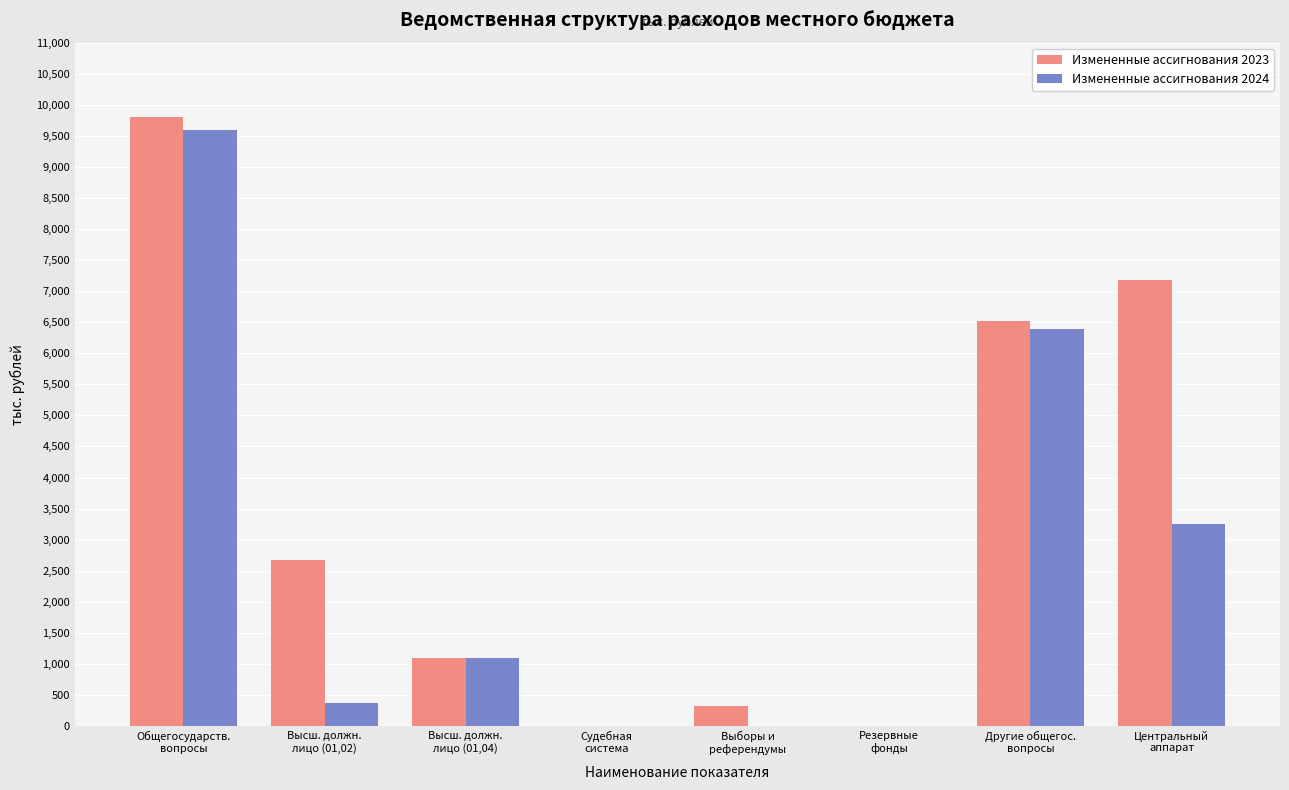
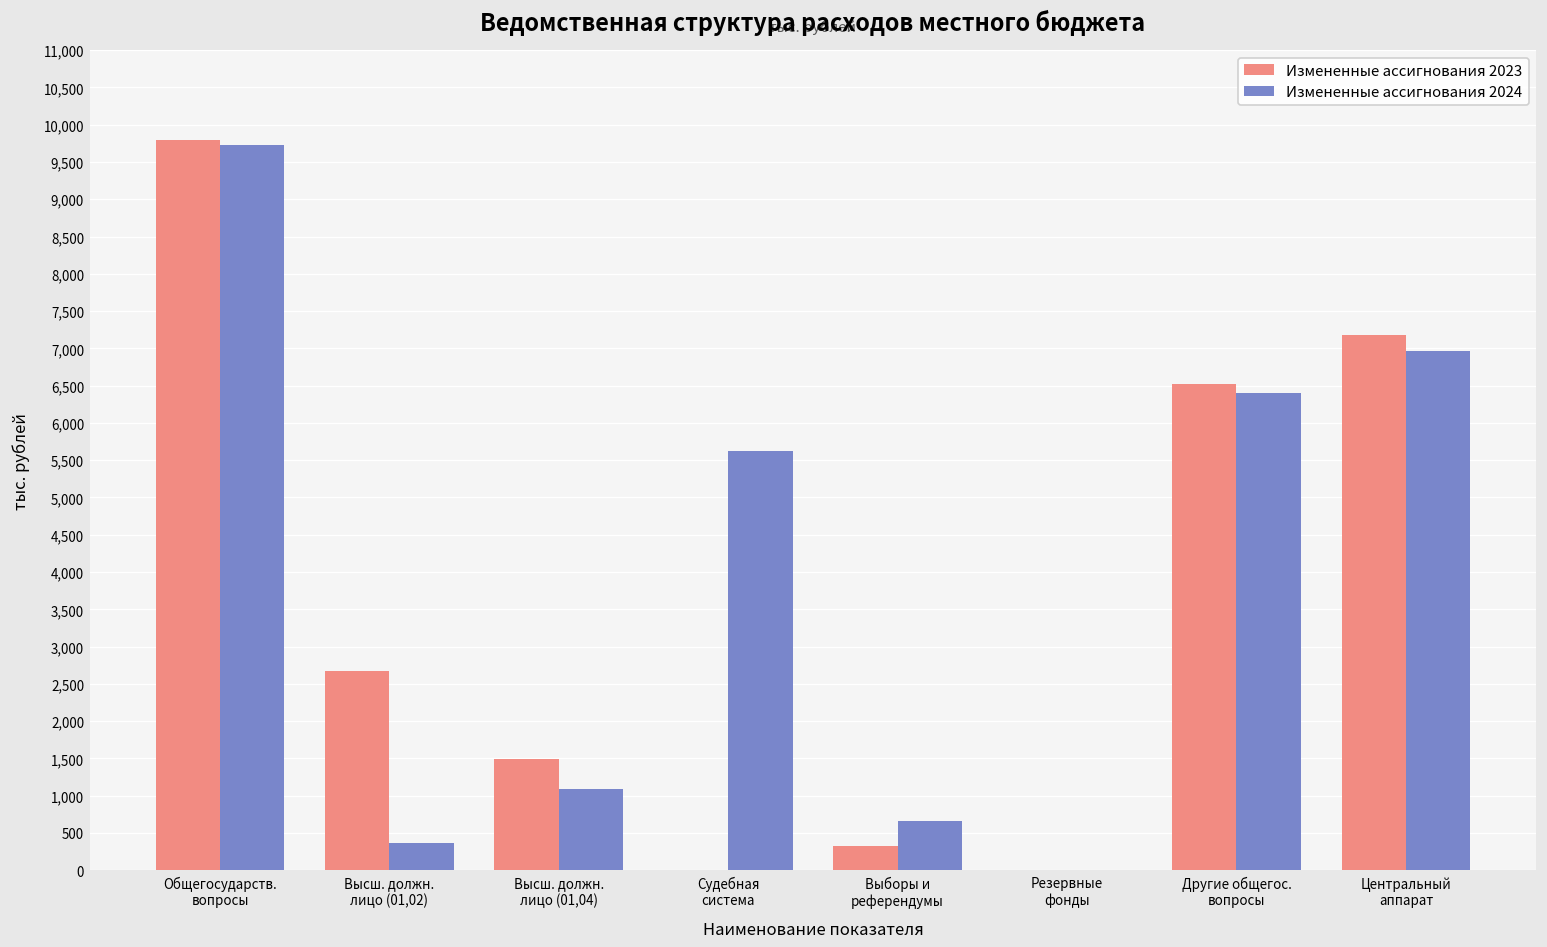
  {
    "Измененные ассигнования 2023": {
      "Общегосударств. вопросы": "9,800",
      "Высш. должн. лицо (01,02)": "2,700",
-     "Высш. должн. лицо (01,04)": "1,100",
+     "Высш. должн. лицо (01,04)": "1,500",
      "Судебная система": "0",
      "Выборы и референдумы": "300",
      "Резервные фонды": "0",
      "Другие общегос. вопросы": "6,500",
      "Центральный аппарат": "7,200"
    },
    "Измененные ассигнования 2024": {
-     "Общегосударств. вопросы": "9,600",
+     "Общегосударств. вопросы": "9,700",
      "Высш. должн. лицо (01,02)": "400",
      "Высш. должн. лицо (01,04)": "1,100",
-     "Судебная система": "0",
-     "Выборы и референдумы": "0",
+     "Судебная система": "5,600",
+     "Выборы и референдумы": "700",
      "Резервные фонды": "0",
      "Другие общегос. вопросы": "6,400",
-     "Центральный аппарат": "3,200"
+     "Центральный аппарат": "7,000"
    }
  }
